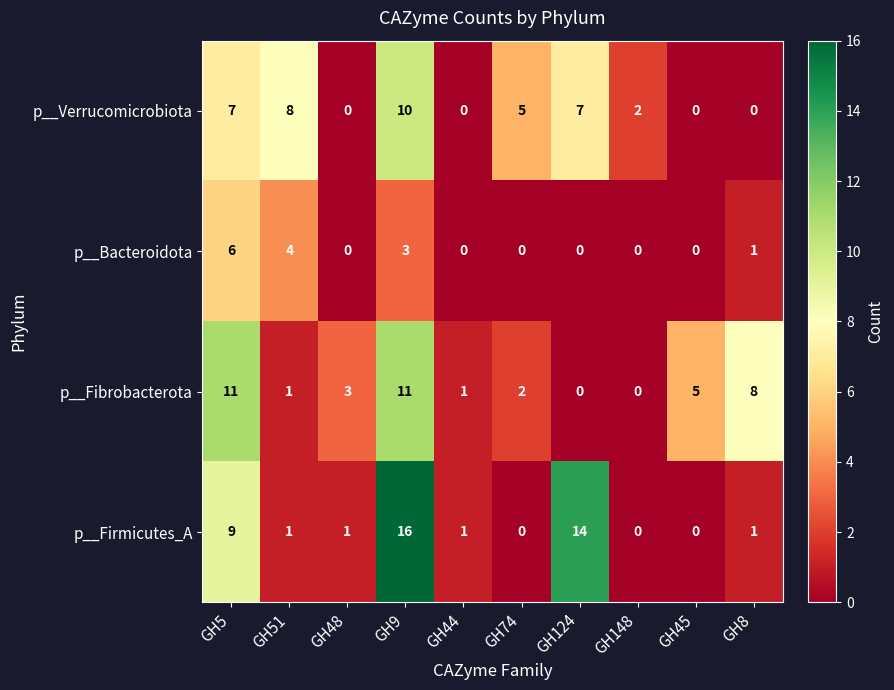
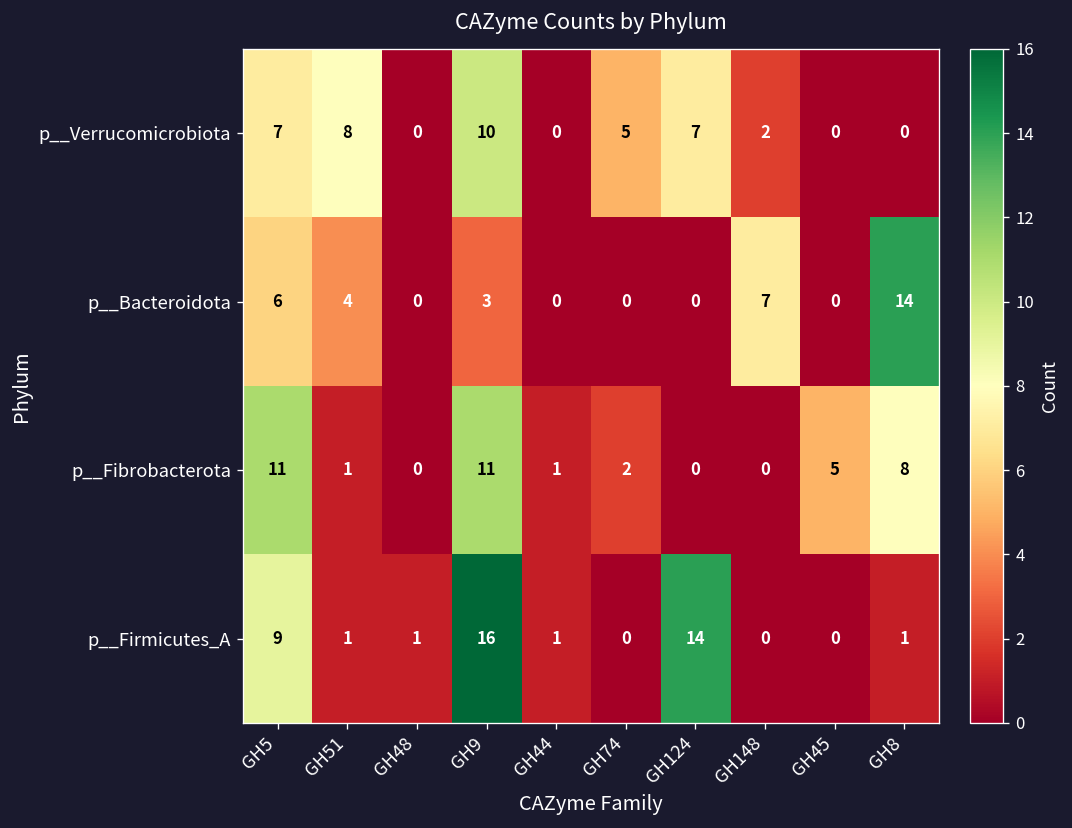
  {
    "p__Verrucomicrobiota": {
      "GH5": 7,
      "GH51": 8,
      "GH48": 0,
      "GH9": 10,
      "GH44": 0,
      "GH74": 5,
      "GH124": 7,
      "GH148": 2,
      "GH45": 0,
      "GH8": 0
    },
    "p__Bacteroidota": {
      "GH5": 6,
      "GH51": 4,
      "GH48": 0,
      "GH9": 3,
      "GH44": 0,
      "GH74": 0,
      "GH124": 0,
-     "GH148": 0,
+     "GH148": 7,
      "GH45": 0,
-     "GH8": 1
+     "GH8": 14
    },
    "p__Fibrobacterota": {
      "GH5": 11,
      "GH51": 1,
-     "GH48": 3,
+     "GH48": 0,
      "GH9": 11,
      "GH44": 1,
      "GH74": 2,
      "GH124": 0,
      "GH148": 0,
      "GH45": 5,
      "GH8": 8
    },
    "p__Firmicutes_A": {
      "GH5": 9,
      "GH51": 1,
      "GH48": 1,
      "GH9": 16,
      "GH44": 1,
      "GH74": 0,
      "GH124": 14,
      "GH148": 0,
      "GH45": 0,
      "GH8": 1
    }
  }
